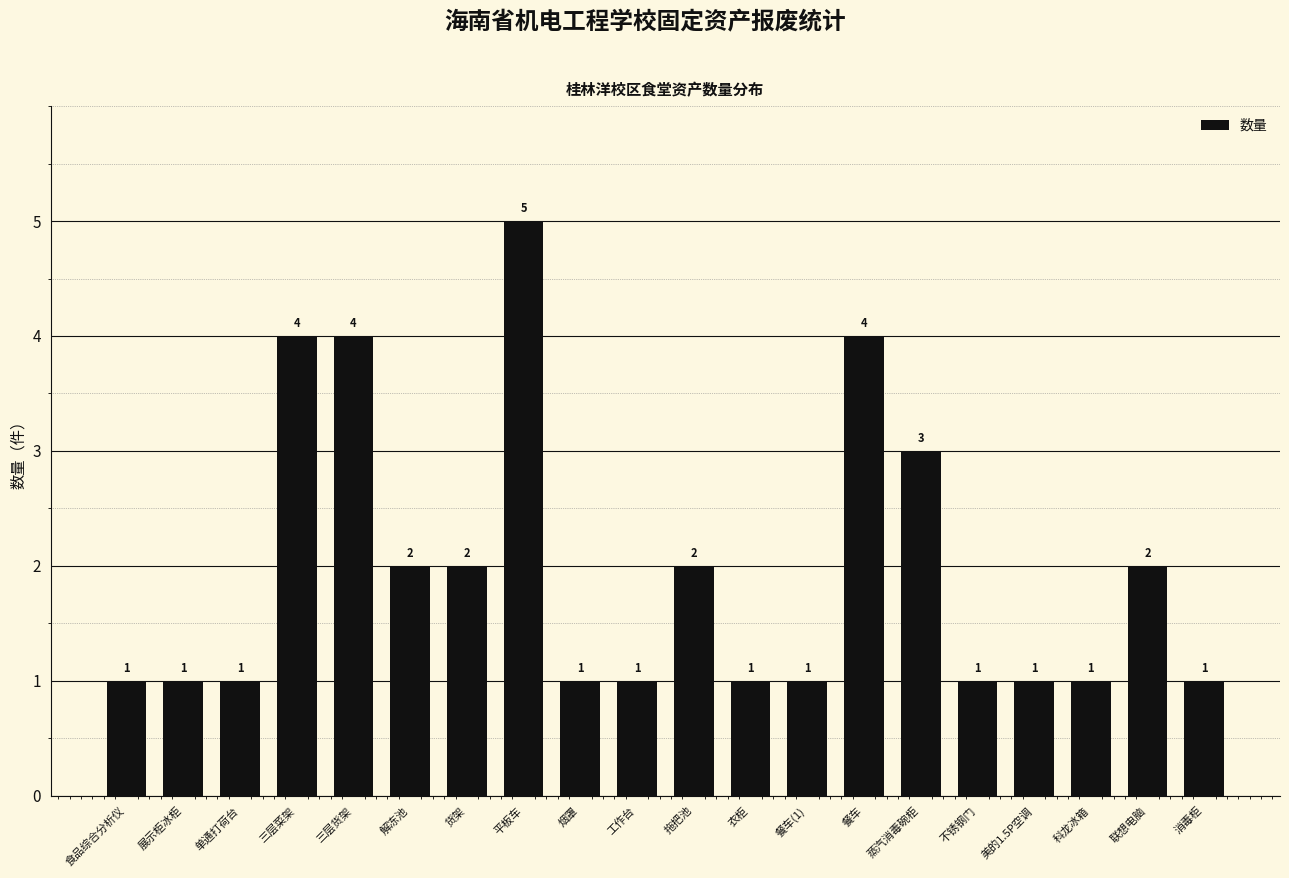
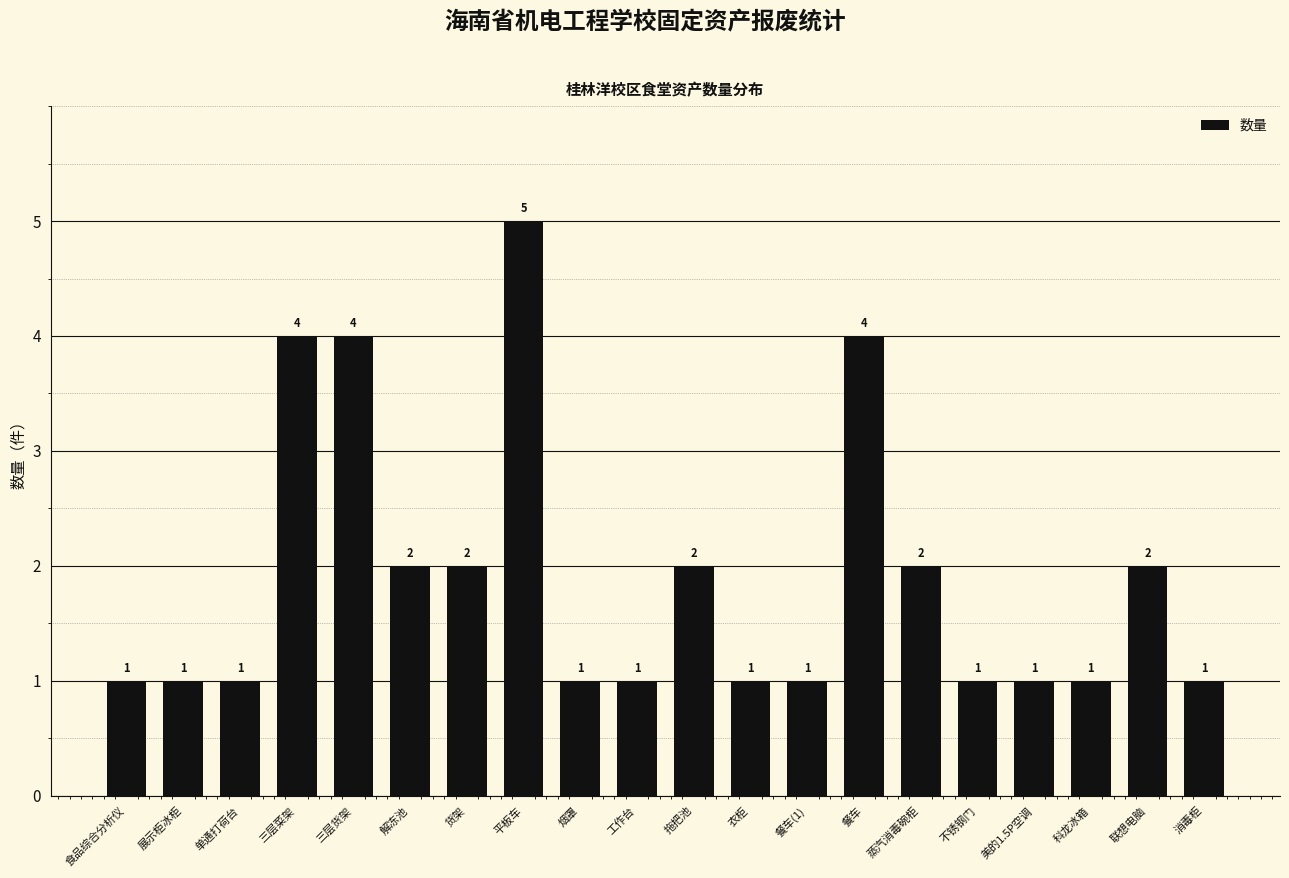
  {
    "食品综合分析仪": 1,
    "展示柜冰柜": 1,
    "单通打荷台": 1,
    "三层菜架": 4,
    "三层货架": 4,
    "解冻池": 2,
    "货架": 2,
    "平板车": 5,
    "烟罩": 1,
    "工作台": 1,
    "拖把池": 2,
    "衣柜": 1,
    "餐车(1)": 1,
    "餐车": 4,
-   "蒸汽消毒碗柜": 3,
+   "蒸汽消毒碗柜": 2,
    "不锈钢门": 1,
    "美的1.5P空调": 1,
    "科龙冰箱": 1,
    "联想电脑": 2,
    "消毒柜": 1
  }
